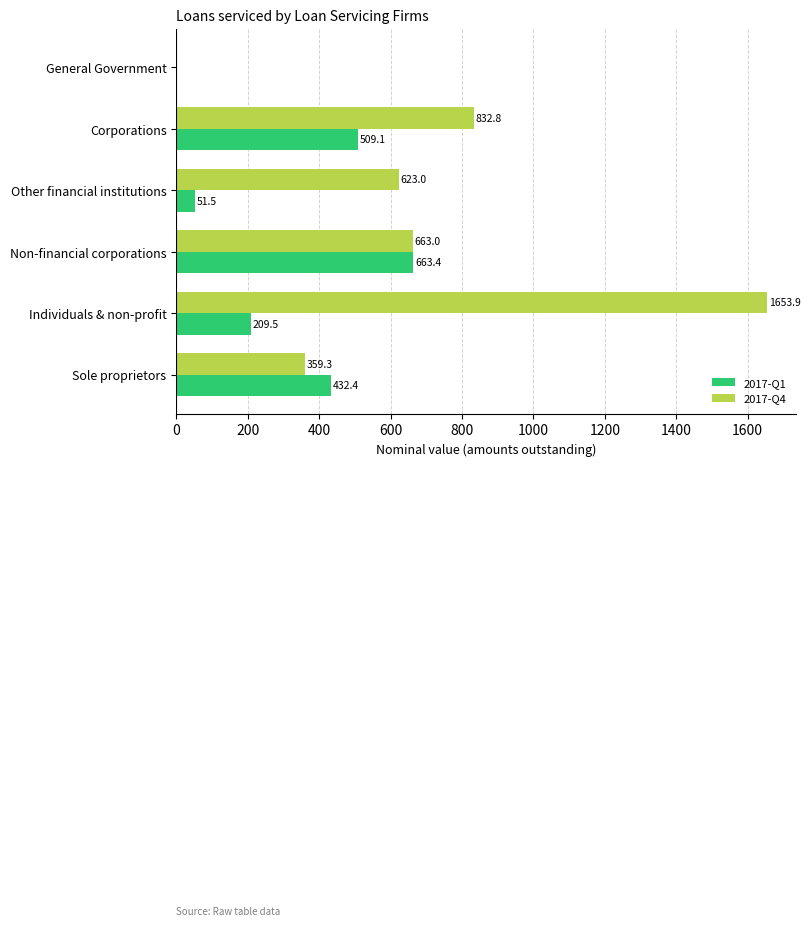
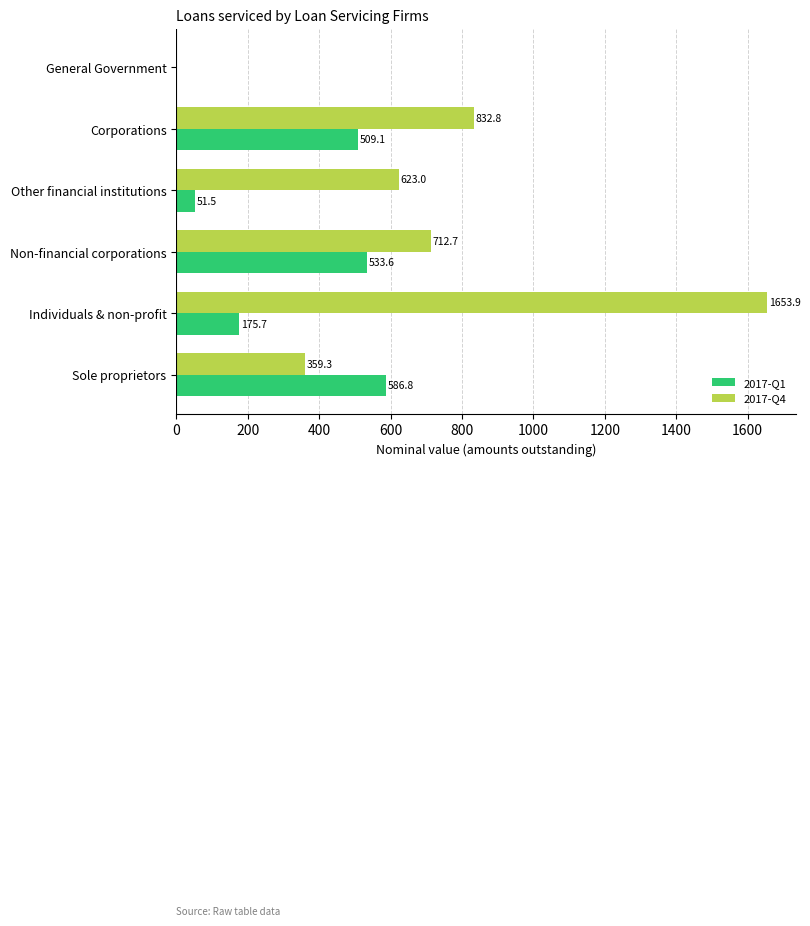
  {
    "2017-Q1": {
      "Corporations": 509.1,
      "Other financial institutions": 51.5,
-     "Non-financial corporations": 663.4,
-     "Individuals & non-profit": 209.5,
-     "Sole proprietors": 432.4
+     "Non-financial corporations": 533.6,
+     "Individuals & non-profit": 175.7,
+     "Sole proprietors": 586.8
    },
    "2017-Q4": {
      "Corporations": 832.8,
      "Other financial institutions": 623.0,
-     "Non-financial corporations": 663.0,
+     "Non-financial corporations": 712.7,
      "Individuals & non-profit": 1653.9,
      "Sole proprietors": 359.3
    }
  }
